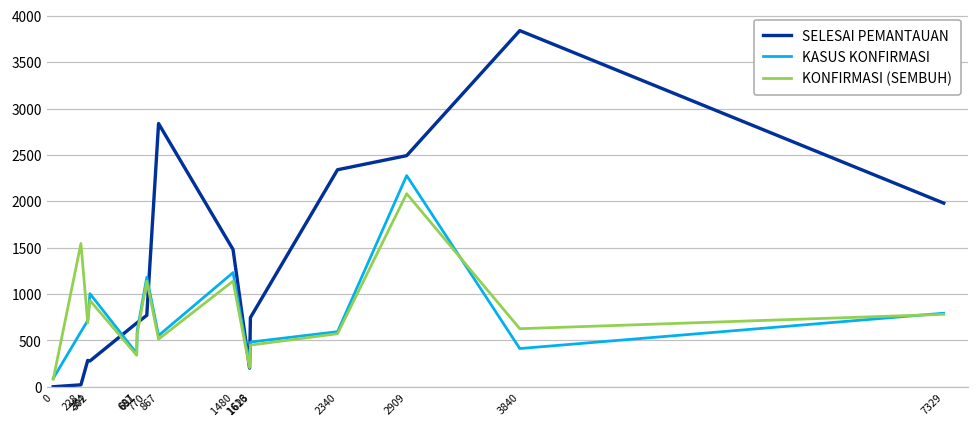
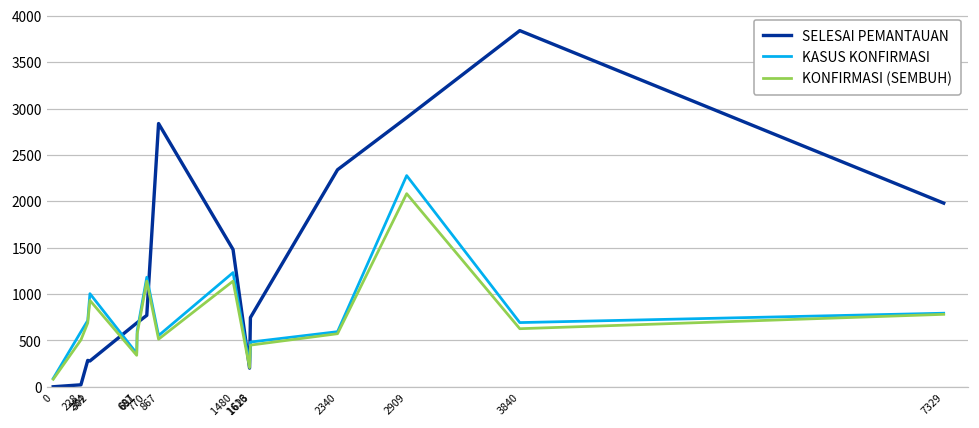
  {
    "SELESAI PEMANTAUAN": {
      "0": 0,
      "228": 0,
      "284": 300,
      "302": 300,
      "687": 700,
      "691": 700,
      "770": 800,
      "867": 2800,
      "1480": 1500,
      "1623": 700,
      "2340": 2300,
-     "2909": 2500,
+     "2909": 2900,
      "3840": 3800,
      "7329": 2000
    },
    "KASUS KONFIRMASI": {
      "228": 600,
      "302": 1000,
      "691": 600,
      "770": 1200,
      "867": 600,
      "1480": 1200,
      "1623": 500,
      "2909": 2300,
-     "3840": 400
+     "3840": 700
    },
    "KONFIRMASI (SEMBUH)": {
-     "228": 1500,
+     "228": 500,
      "302": 900,
      "691": 600,
      "770": 1100,
      "867": 500,
      "1480": 1100,
      "1623": 400,
      "2909": 2100,
      "3840": 600
    }
  }
